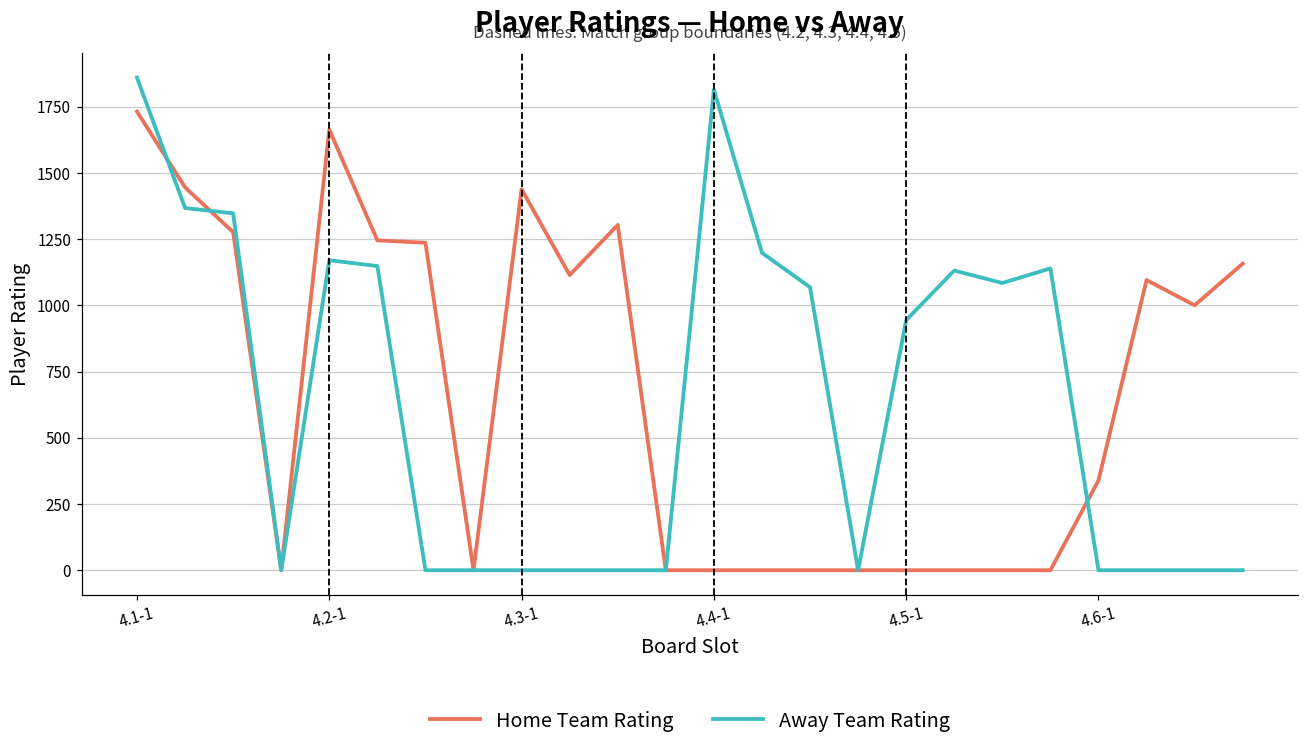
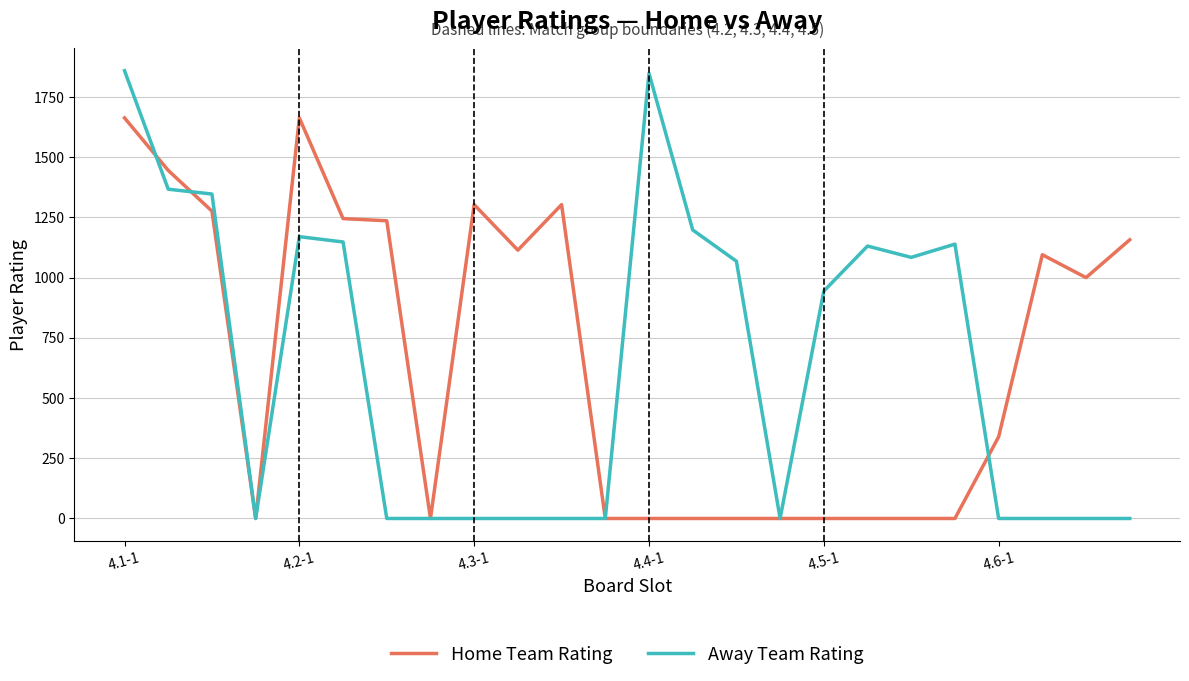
  {
    "Home Team Rating": {
-     "4.1-1": 1730,
+     "4.1-1": 1660,
      "4.2-1": 1660,
-     "4.3-1": 1440,
+     "4.3-1": 1300,
      "4.4-1": 0,
      "4.5-1": 0,
      "4.6-1": 340
    },
    "Away Team Rating": {
      "4.1-1": 1860,
      "4.2-1": 1170,
      "4.3-1": 0,
-     "4.4-1": 1810,
+     "4.4-1": 1850,
      "4.5-1": 940,
      "4.6-1": 0
    }
  }
